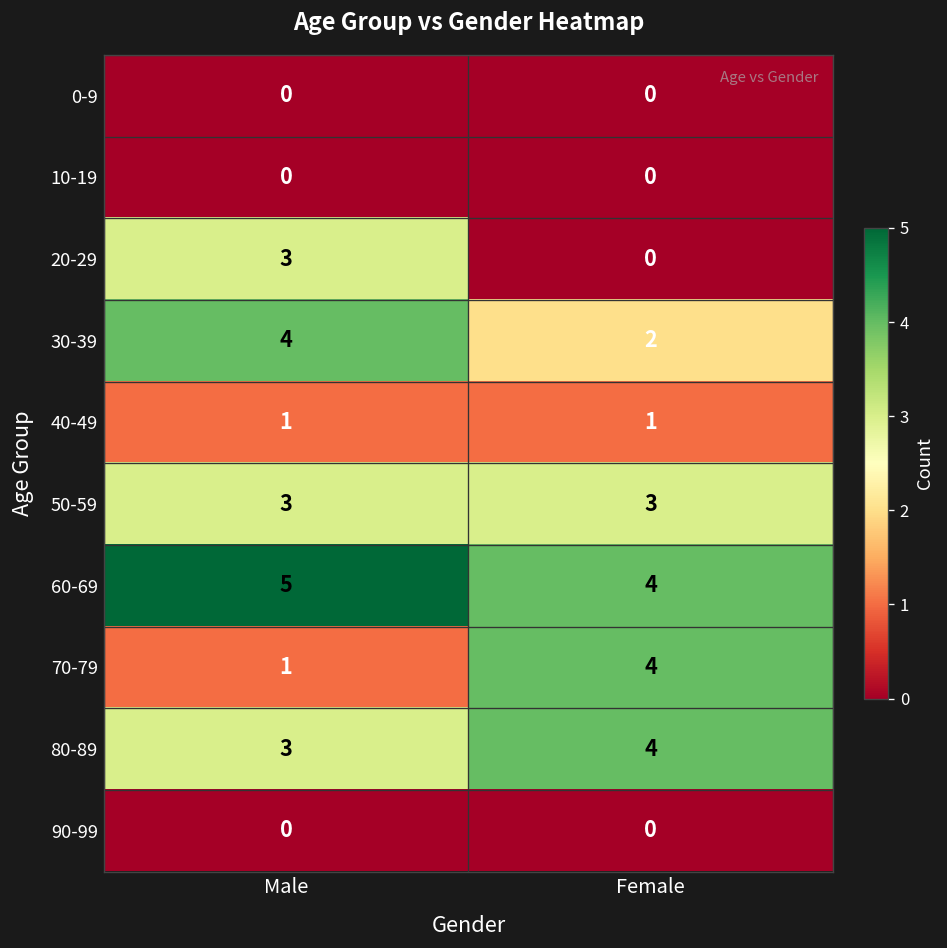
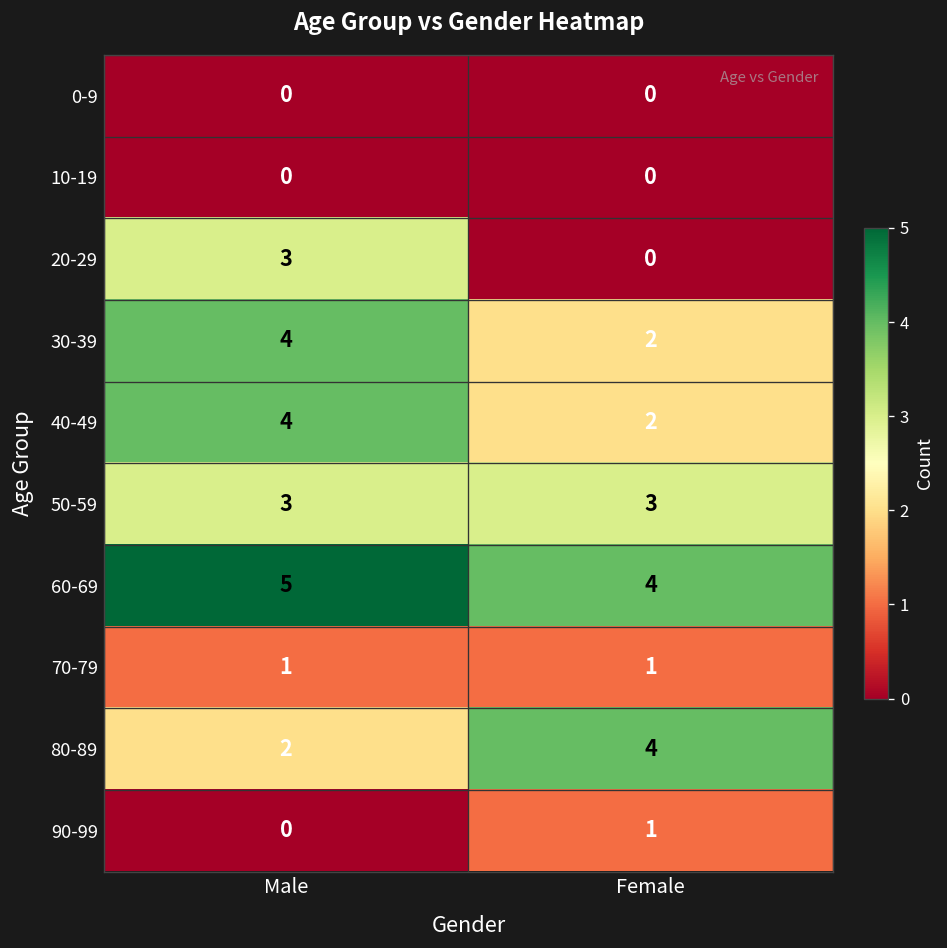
  {
    "0-9": {
      "Male": 0
    },
    "10-19": {
      "Male": 0,
      "Female": 0
    },
    "20-29": {
      "Male": 3,
      "Female": 0
    },
    "30-39": {
      "Male": 4,
      "Female": 2
    },
    "40-49": {
-     "Male": 1,
-     "Female": 1
+     "Male": 4,
+     "Female": 2
    },
    "50-59": {
      "Male": 3,
      "Female": 3
    },
    "60-69": {
      "Male": 5,
      "Female": 4
    },
    "70-79": {
      "Male": 1,
-     "Female": 4
+     "Female": 1
    },
    "80-89": {
-     "Male": 3,
+     "Male": 2,
      "Female": 4
    },
    "90-99": {
      "Male": 0,
-     "Female": 0
+     "Female": 1
    }
  }
